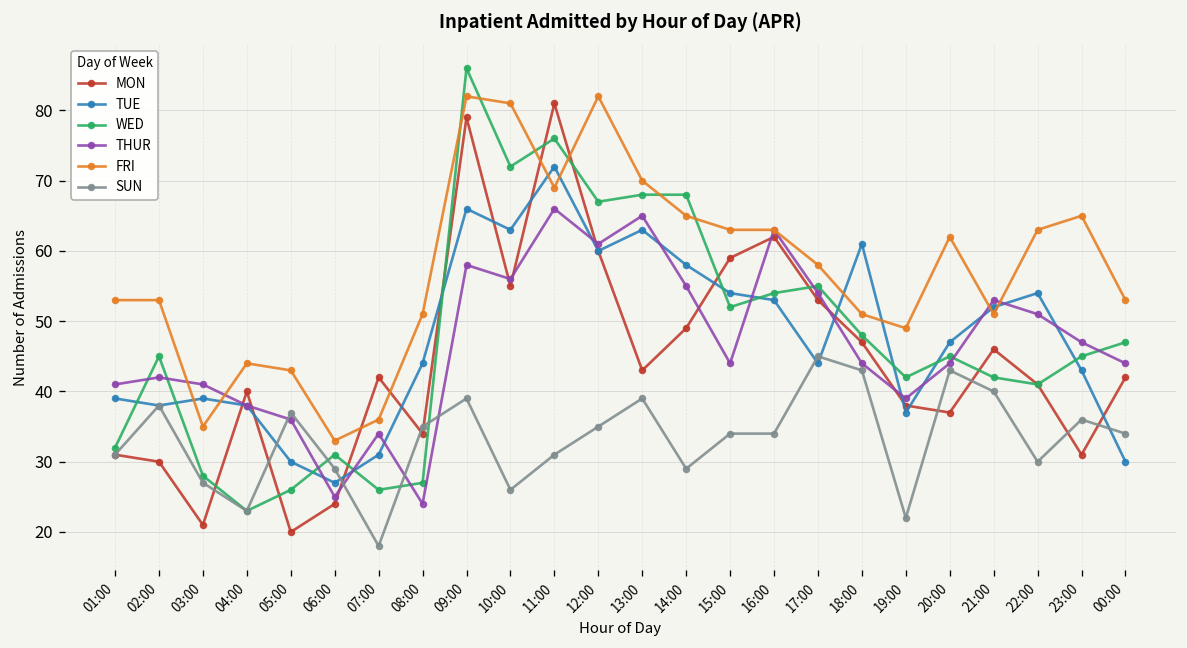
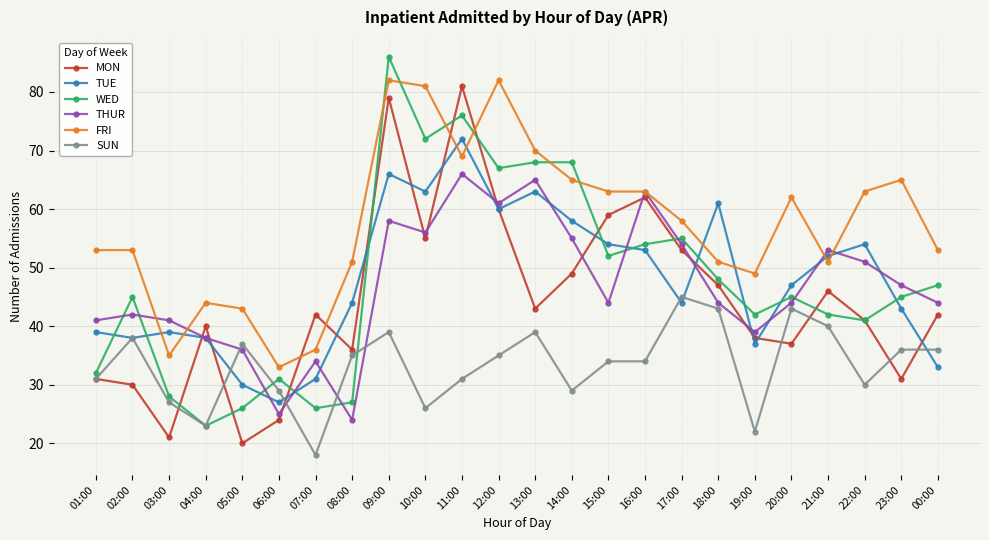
  {
    "MON": {
      "02:00": 30,
      "03:00": 21,
      "04:00": 40,
      "05:00": 20,
      "06:00": 24,
      "07:00": 42,
-     "08:00": 34,
+     "08:00": 36,
      "09:00": 79,
      "10:00": 55,
      "11:00": 81,
      "13:00": 43,
      "14:00": 49,
      "15:00": 59,
      "16:00": 62,
      "17:00": 53,
      "18:00": 47,
      "19:00": 38,
      "20:00": 37,
      "21:00": 46,
      "23:00": 31,
      "00:00": 42
    },
    "TUE": {
      "01:00": 39,
      "03:00": 39,
      "05:00": 30,
      "06:00": 27,
      "07:00": 31,
      "08:00": 44,
      "09:00": 66,
      "10:00": 63,
      "11:00": 72,
      "13:00": 63,
      "14:00": 58,
      "15:00": 54,
      "16:00": 53,
      "17:00": 44,
      "18:00": 61,
      "19:00": 37,
      "20:00": 47,
      "21:00": 52,
      "22:00": 54,
      "23:00": 43,
-     "00:00": 30
+     "00:00": 33
    },
    "WED": {
      "01:00": 32,
      "02:00": 45,
      "03:00": 28,
      "05:00": 26,
      "06:00": 31,
      "07:00": 26,
      "08:00": 27,
      "09:00": 86,
      "10:00": 72,
      "11:00": 76,
      "12:00": 67,
      "13:00": 68,
      "14:00": 68,
      "15:00": 52,
      "16:00": 54,
      "17:00": 55,
      "18:00": 48,
      "19:00": 42,
      "20:00": 45,
      "21:00": 42,
      "23:00": 45,
      "00:00": 47
    },
    "THUR": {
      "01:00": 41,
      "02:00": 42,
      "03:00": 41,
      "05:00": 36,
      "06:00": 25,
      "07:00": 34,
      "08:00": 24,
      "09:00": 58,
      "10:00": 56,
      "11:00": 66,
      "12:00": 61,
      "13:00": 65,
      "14:00": 55,
      "15:00": 44,
      "17:00": 54,
      "18:00": 44,
      "19:00": 39,
      "20:00": 44,
      "21:00": 53,
      "22:00": 51,
      "23:00": 47,
      "00:00": 44
    },
    "FRI": {
      "01:00": 53,
      "02:00": 53,
      "03:00": 35,
      "04:00": 44,
      "05:00": 43,
      "06:00": 33,
      "07:00": 36,
      "08:00": 51,
      "09:00": 82,
      "10:00": 81,
      "11:00": 69,
      "12:00": 82,
      "13:00": 70,
      "14:00": 65,
      "15:00": 63,
      "17:00": 58,
      "18:00": 51,
      "19:00": 49,
      "20:00": 62,
      "21:00": 51,
      "22:00": 63,
      "23:00": 65,
      "00:00": 53
    },
    "SUN": {
      "03:00": 27,
      "05:00": 37,
      "06:00": 29,
      "07:00": 18,
      "08:00": 35,
      "09:00": 39,
      "10:00": 26,
      "11:00": 31,
      "12:00": 35,
      "13:00": 39,
      "14:00": 29,
      "15:00": 34,
      "16:00": 34,
      "17:00": 45,
      "18:00": 43,
      "19:00": 22,
      "20:00": 43,
      "21:00": 40,
      "22:00": 30,
      "23:00": 36,
-     "00:00": 34
+     "00:00": 36
    }
  }
